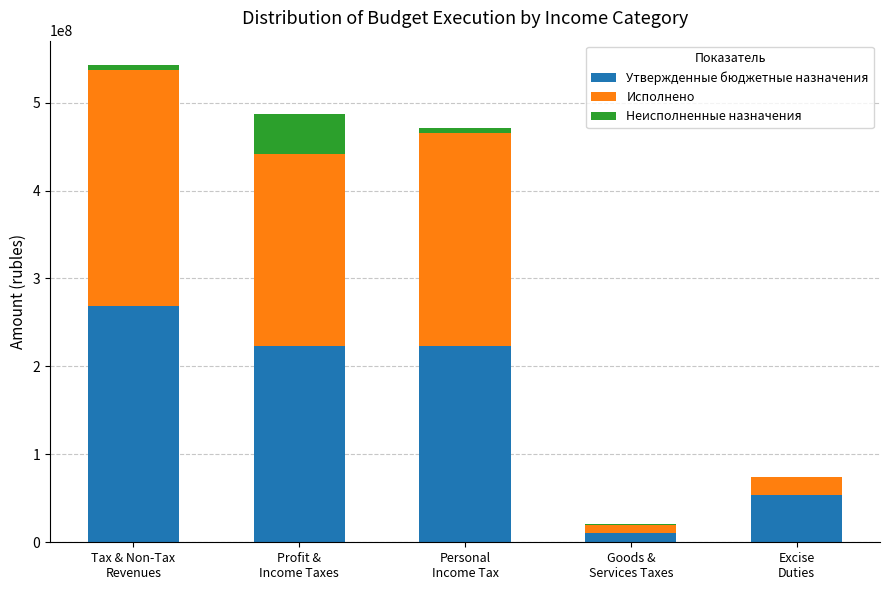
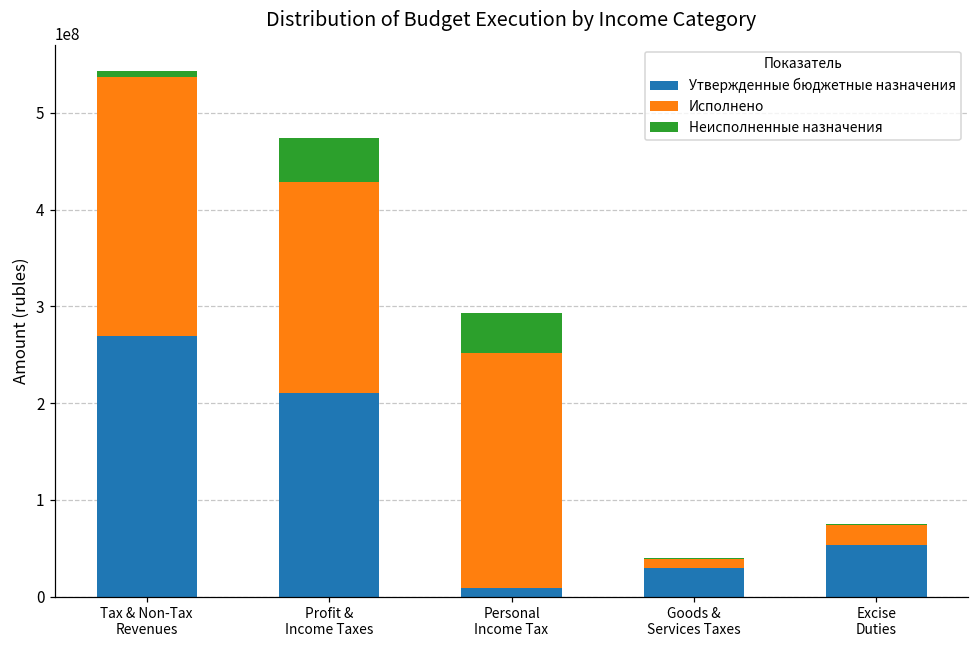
  {
    "Утвержденные бюджетные назначения": {
      "Tax & Non-Tax Revenues": 270000000,
-     "Profit & Income Taxes": 220000000,
-     "Personal Income Tax": 220000000,
-     "Goods & Services Taxes": 10000000,
+     "Profit & Income Taxes": 210000000,
+     "Personal Income Tax": 10000000,
+     "Goods & Services Taxes": 30000000,
      "Excise Duties": 50000000
    },
    "Исполнено": {
      "Tax & Non-Tax Revenues": 270000000,
      "Profit & Income Taxes": 220000000,
      "Personal Income Tax": 240000000,
      "Goods & Services Taxes": 10000000,
      "Excise Duties": 20000000
    },
    "Неисполненные назначения": {
      "Tax & Non-Tax Revenues": 10000000,
      "Profit & Income Taxes": 50000000,
-     "Personal Income Tax": 0
+     "Personal Income Tax": 40000000
    }
  }
